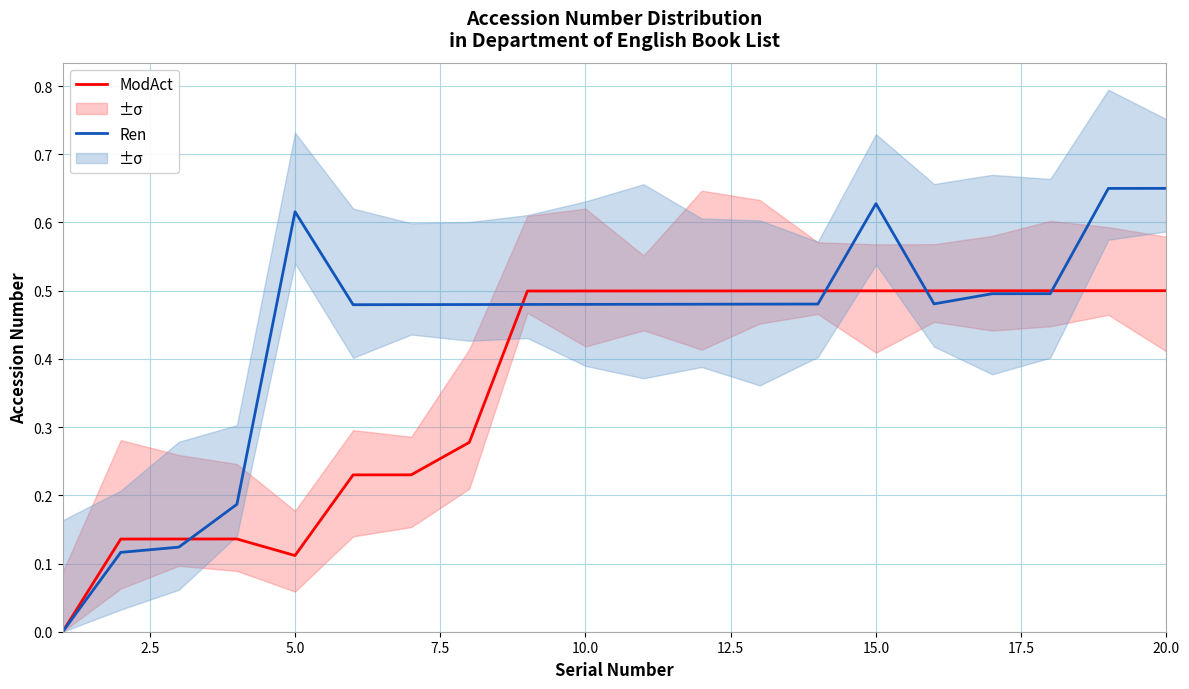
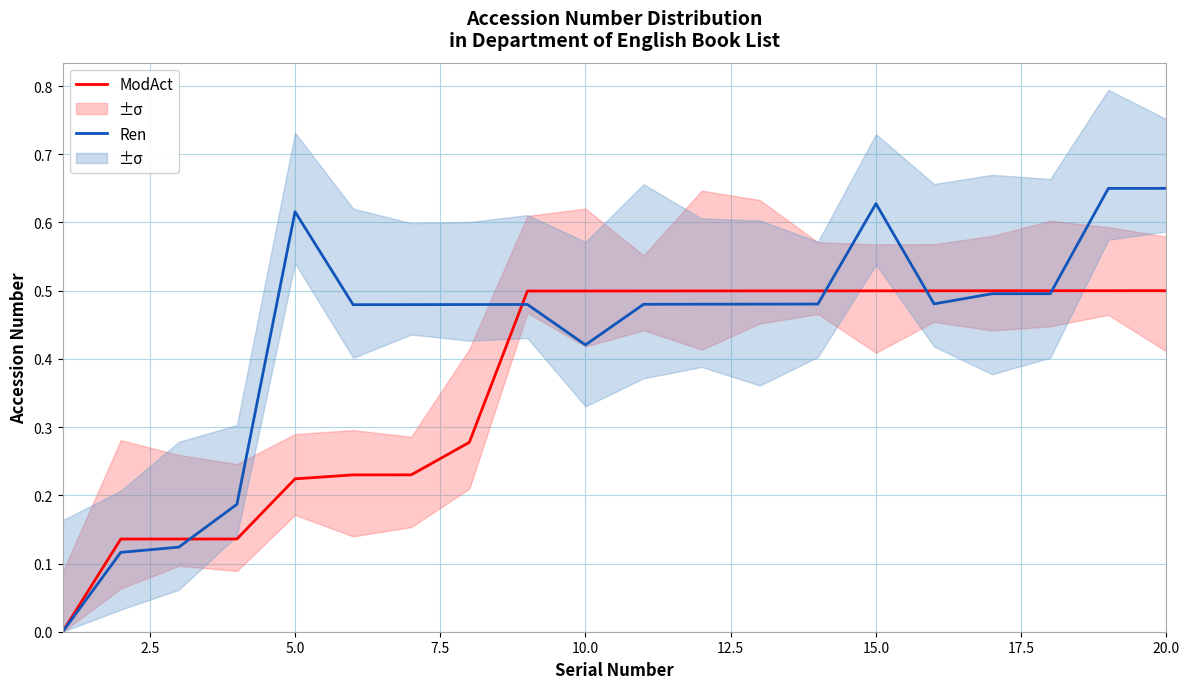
  {
    "ModAct": {
-     "5.0": 0.11,
+     "5.0": 0.22,
      "10.0": 0.50,
      "15.0": 0.50,
      "20.0": 0.50
    },
    "Ren": {
      "5.0": 0.62,
-     "10.0": 0.48,
+     "10.0": 0.42,
      "15.0": 0.63,
      "20.0": 0.65
    }
  }
